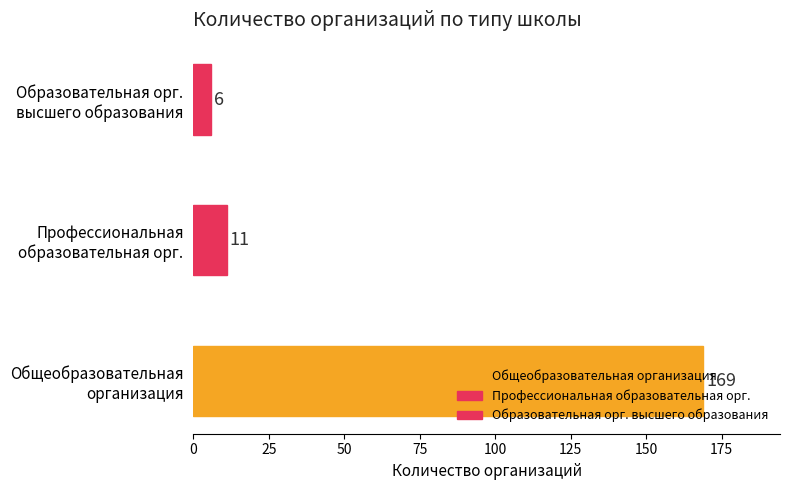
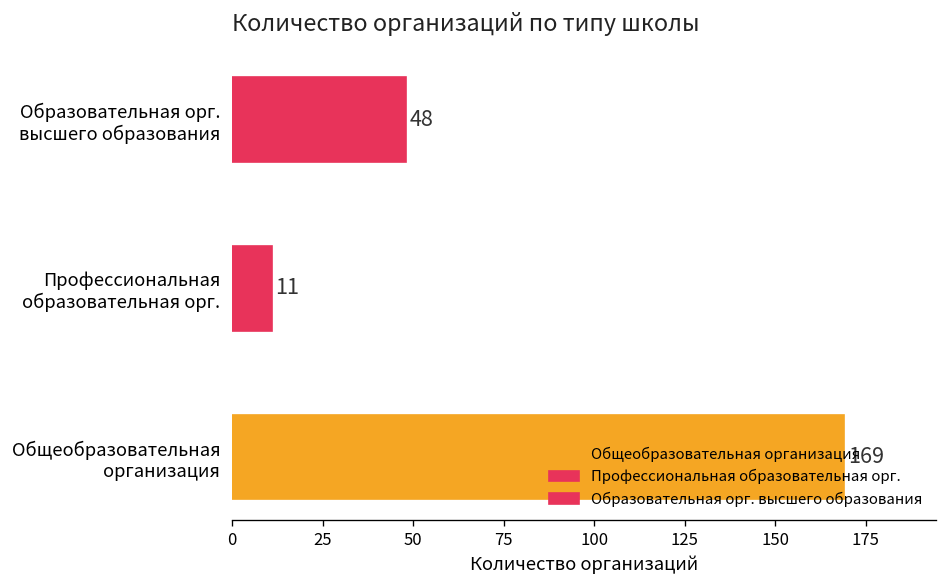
  {
-   "Образовательная орг. высшего образования": 6,
+   "Образовательная орг. высшего образования": 48,
    "Профессиональная образовательная орг.": 11,
    "Общеобразовательная организация": 169
  }
